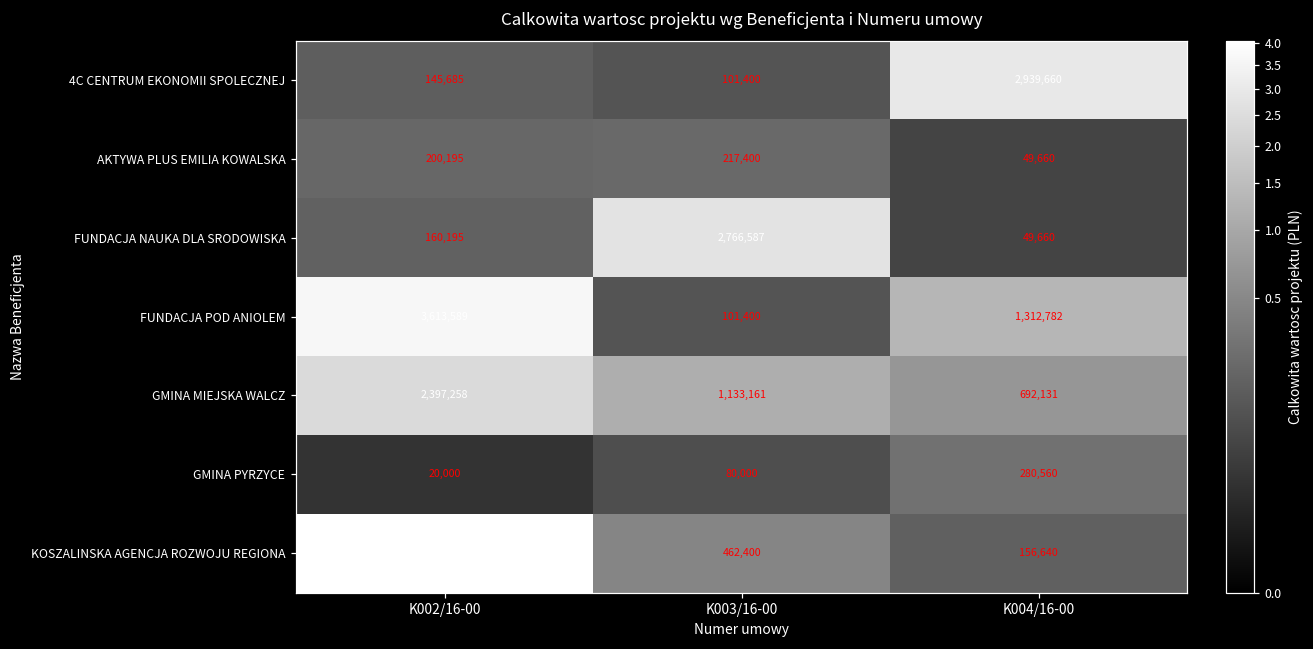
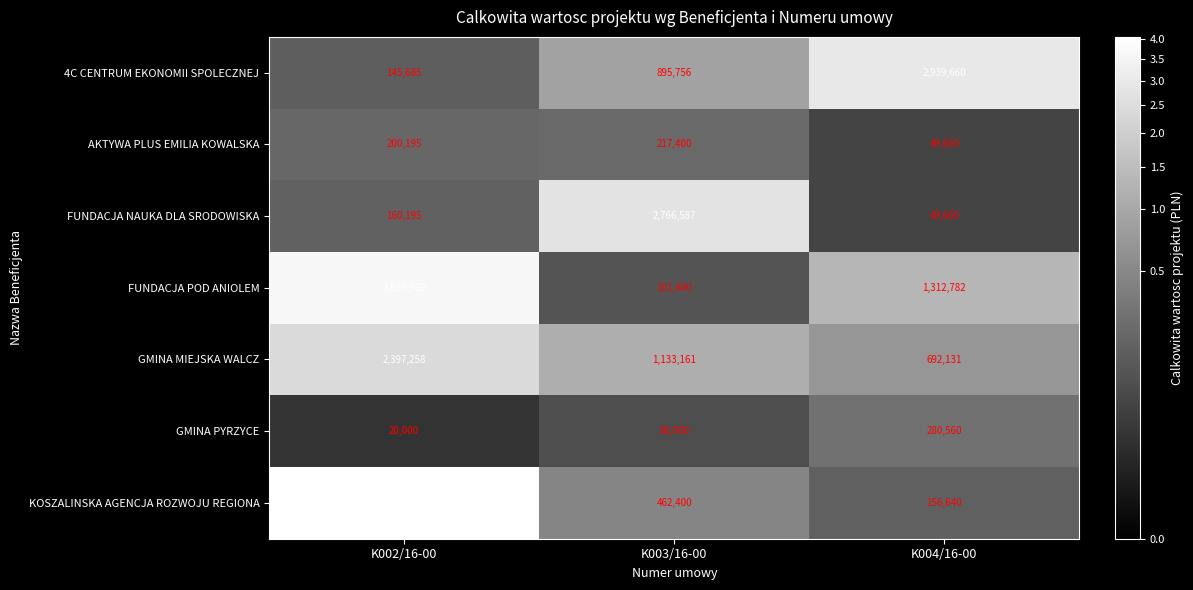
  {
    "4C CENTRUM EKONOMII SPOLECZNEJ": {
      "K002/16-00": "145,685",
-     "K003/16-00": "101,400"
+     "K003/16-00": "895,756"
    },
    "AKTYWA PLUS EMILIA KOWALSKA": {
      "K002/16-00": "200,195",
      "K003/16-00": "217,400",
      "K004/16-00": "49,660"
    },
    "FUNDACJA NAUKA DLA SRODOWISKA": {
      "K002/16-00": "160,195",
      "K004/16-00": "49,660"
    },
    "FUNDACJA POD ANIOLEM": {
      "K003/16-00": "101,400",
      "K004/16-00": "1,312,782"
    },
    "GMINA MIEJSKA WALCZ": {
      "K003/16-00": "1,133,161",
      "K004/16-00": "692,131"
    },
    "GMINA PYRZYCE": {
      "K002/16-00": "20,000",
      "K003/16-00": "80,000",
      "K004/16-00": "280,560"
    },
    "KOSZALINSKA AGENCJA ROZWOJU REGIONA": {
      "K003/16-00": "462,400",
      "K004/16-00": "156,640"
    }
  }
